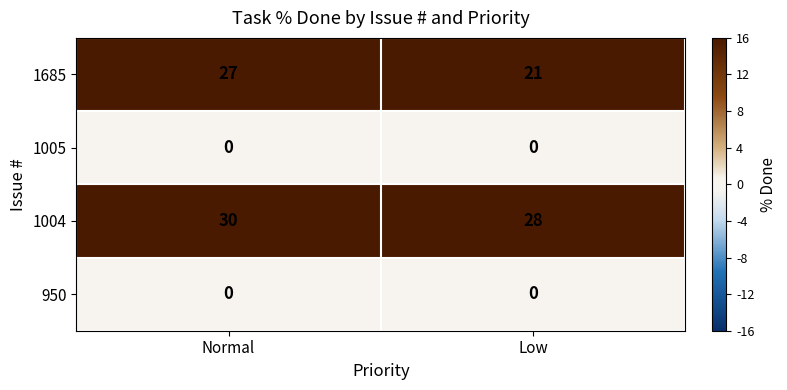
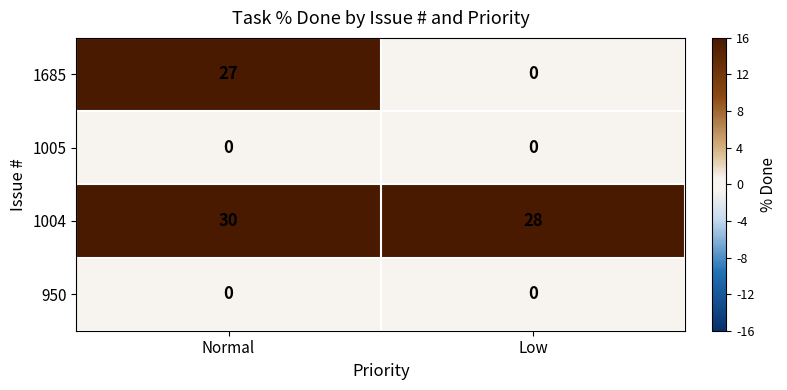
  {
    "1685": {
      "Normal": 27,
-     "Low": 21
+     "Low": 0
    },
    "1005": {
      "Normal": 0,
      "Low": 0
    },
    "1004": {
      "Normal": 30,
      "Low": 28
    },
    "950": {
      "Normal": 0,
      "Low": 0
    }
  }
